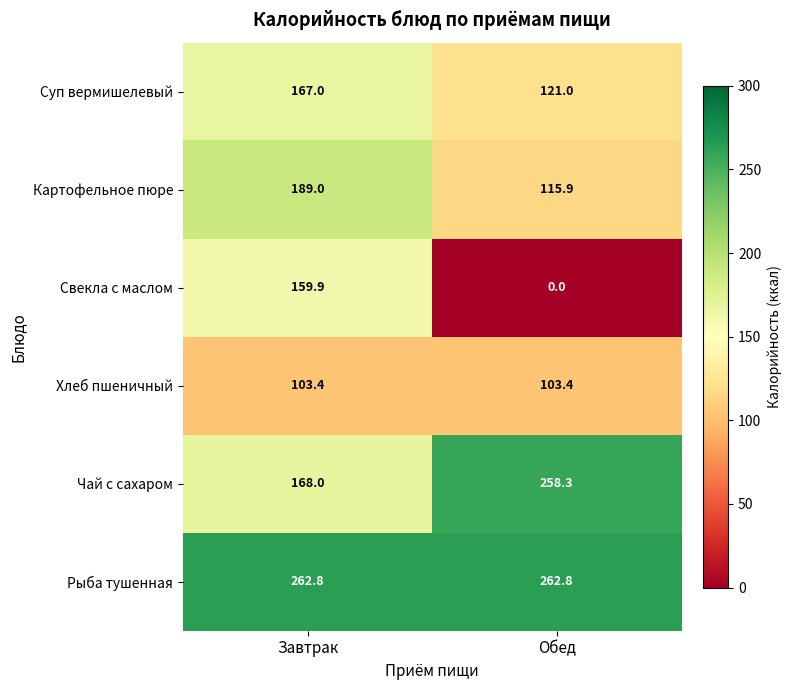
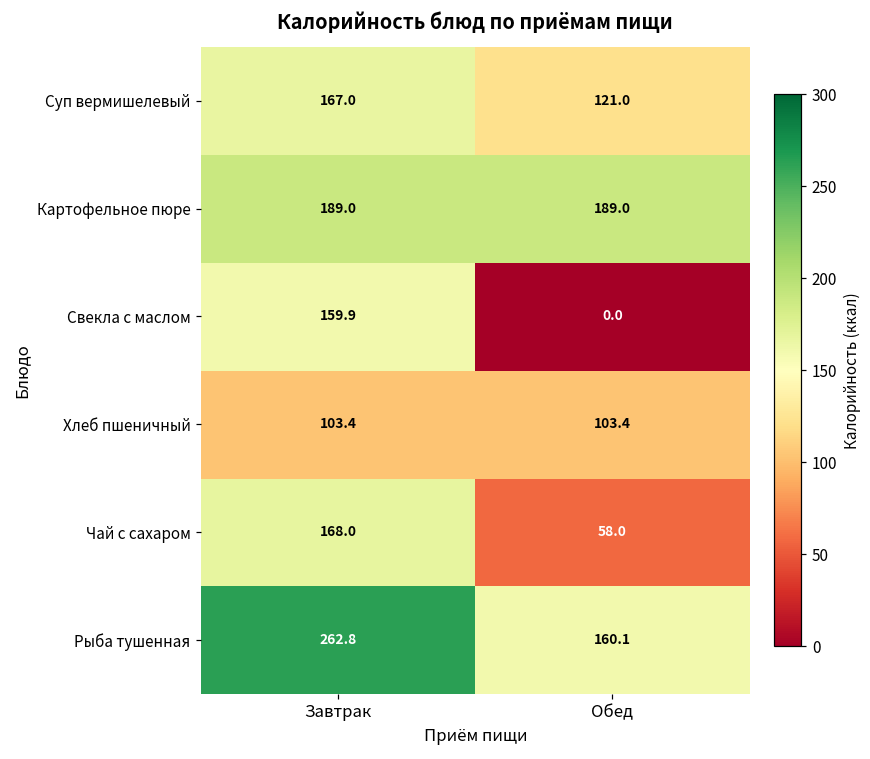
  {
    "Суп вермишелевый": {
      "Завтрак": 167.0,
      "Обед": 121.0
    },
    "Картофельное пюре": {
      "Завтрак": 189.0,
-     "Обед": 115.9
+     "Обед": 189.0
    },
    "Свекла с маслом": {
      "Завтрак": 159.9,
      "Обед": 0.0
    },
    "Хлеб пшеничный": {
      "Завтрак": 103.4,
      "Обед": 103.4
    },
    "Чай с сахаром": {
      "Завтрак": 168.0,
-     "Обед": 258.3
+     "Обед": 58.0
    },
    "Рыба тушенная": {
      "Завтрак": 262.8,
-     "Обед": 262.8
+     "Обед": 160.1
    }
  }
